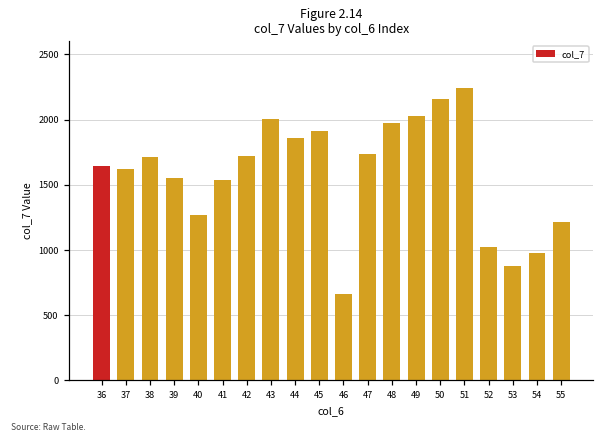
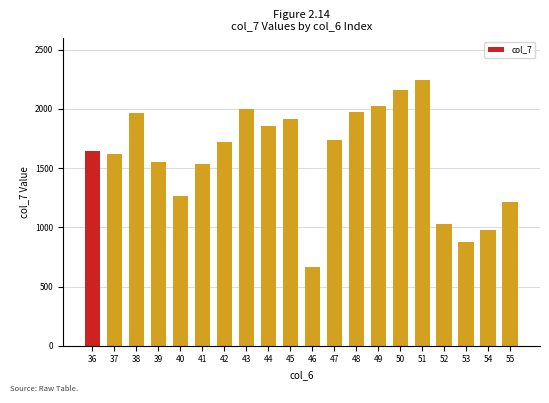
  {
    "36": 1640,
    "37": 1620,
-   "38": 1710,
+   "38": 1970,
    "39": 1550,
    "40": 1270,
    "41": 1540,
    "42": 1720,
    "43": 2000,
    "44": 1860,
    "45": 1910,
    "46": 660,
    "47": 1740,
    "48": 1970,
    "49": 2030,
    "50": 2160,
    "51": 2240,
    "52": 1030,
    "53": 880,
    "54": 970,
    "55": 1210
  }
